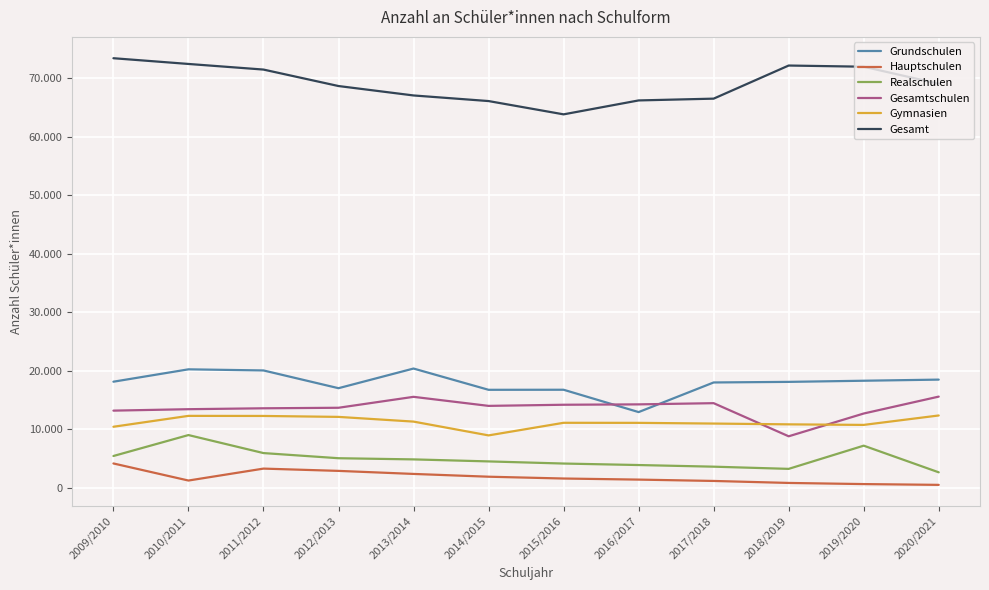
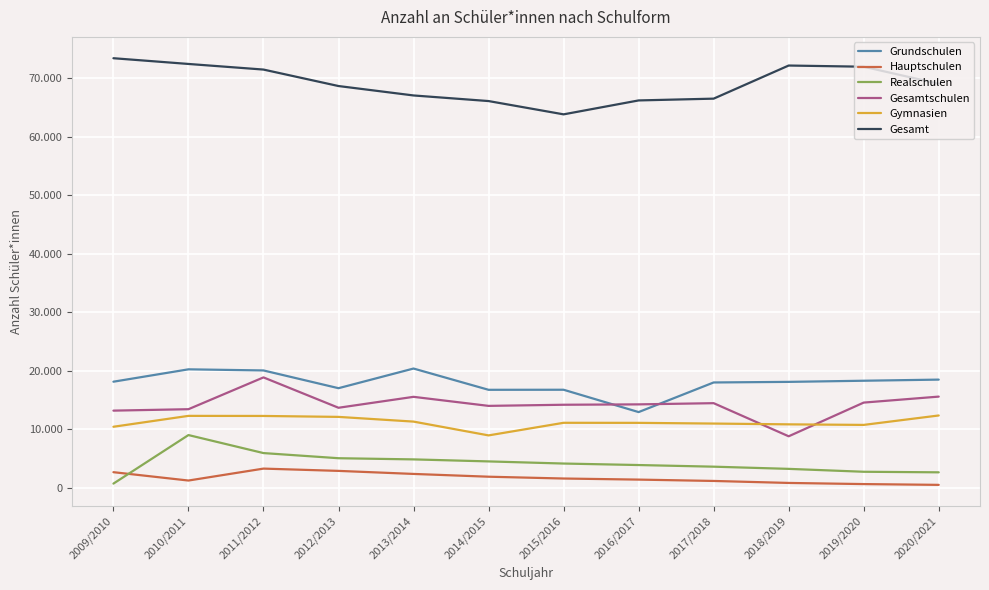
  {
    "Grundschulen": {
      "2009/2010": 18,
      "2010/2011": 20,
      "2011/2012": 20,
      "2012/2013": 17,
      "2013/2014": 20,
      "2014/2015": 17,
      "2015/2016": 17,
      "2016/2017": 13,
      "2017/2018": 18,
      "2018/2019": 18,
      "2019/2020": 18,
      "2020/2021": 18
    },
    "Hauptschulen": {
-     "2009/2010": 4,
+     "2009/2010": 3,
      "2010/2011": 1,
      "2011/2012": 3,
      "2012/2013": 3,
      "2013/2014": 2,
      "2014/2015": 2,
      "2015/2016": 2,
      "2016/2017": 1,
      "2017/2018": 1,
      "2018/2019": 1,
      "2019/2020": 1,
      "2020/2021": 0
    },
    "Realschulen": {
-     "2009/2010": 5,
+     "2009/2010": 1,
      "2010/2011": 9,
      "2011/2012": 6,
      "2012/2013": 5,
      "2013/2014": 5,
      "2014/2015": 4,
      "2015/2016": 4,
      "2016/2017": 4,
      "2017/2018": 4,
      "2018/2019": 3,
-     "2019/2020": 7,
+     "2019/2020": 3,
      "2020/2021": 3
    },
    "Gesamtschulen": {
      "2009/2010": 13,
      "2010/2011": 13,
-     "2011/2012": 14,
+     "2011/2012": 19,
      "2012/2013": 14,
      "2013/2014": 16,
      "2014/2015": 14,
      "2015/2016": 14,
      "2016/2017": 14,
      "2017/2018": 14,
      "2018/2019": 9,
-     "2019/2020": 13,
+     "2019/2020": 15,
      "2020/2021": 16
    },
    "Gymnasien": {
      "2009/2010": 10,
      "2010/2011": 12,
      "2011/2012": 12,
      "2012/2013": 12,
      "2013/2014": 11,
      "2014/2015": 9,
      "2015/2016": 11,
      "2016/2017": 11,
      "2017/2018": 11,
      "2018/2019": 11,
      "2019/2020": 11,
      "2020/2021": 12
    },
    "Gesamt": {
      "2009/2010": 73,
      "2010/2011": 72,
      "2011/2012": 71,
      "2012/2013": 69,
      "2013/2014": 67,
      "2014/2015": 66,
      "2015/2016": 64,
      "2016/2017": 66,
      "2017/2018": 67,
      "2018/2019": 72
    }
  }
